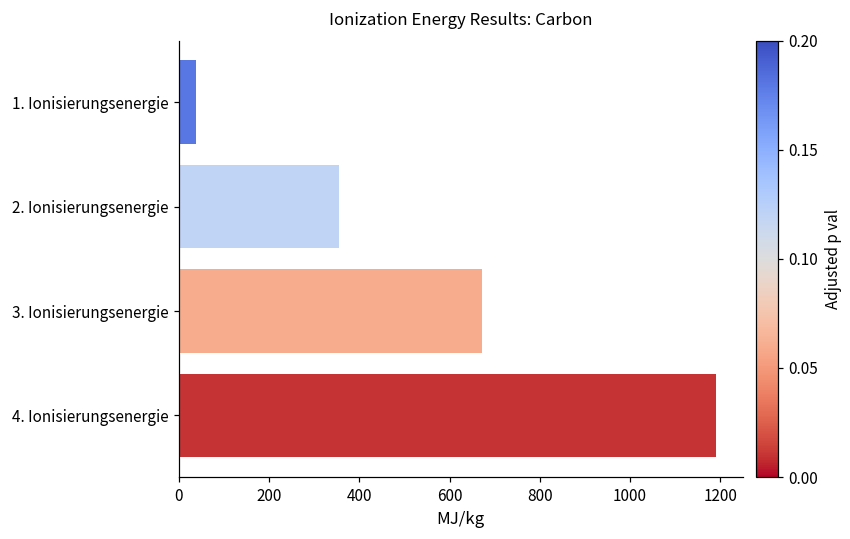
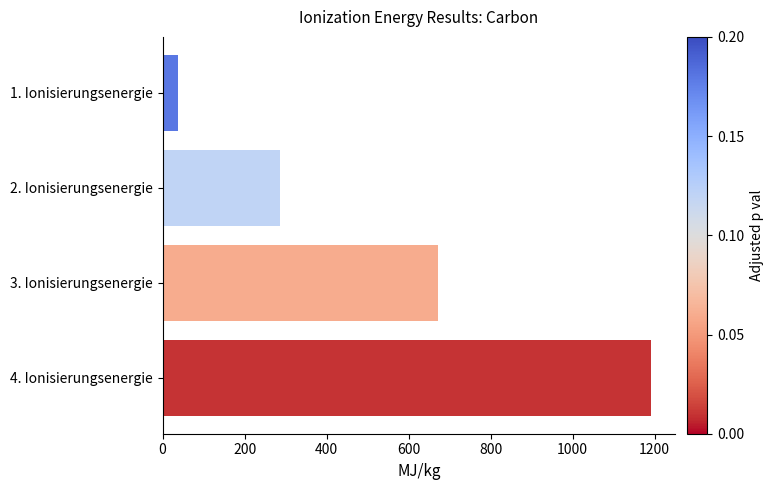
  {
    "1. Ionisierungsenergie": 40,
-   "2. Ionisierungsenergie": 350,
+   "2. Ionisierungsenergie": 290,
    "3. Ionisierungsenergie": 670,
    "4. Ionisierungsenergie": 1190
  }
